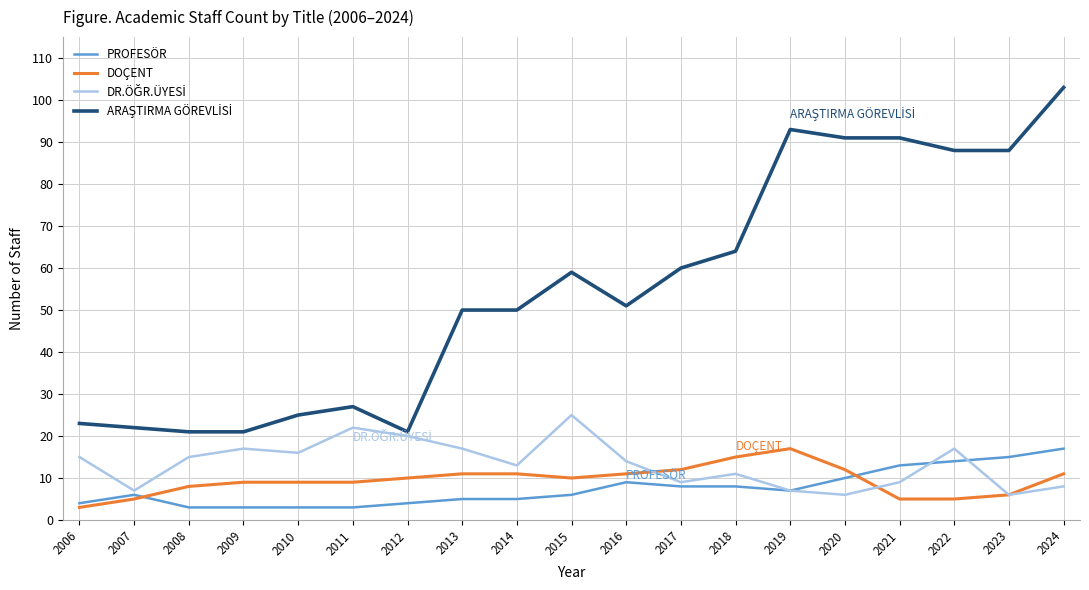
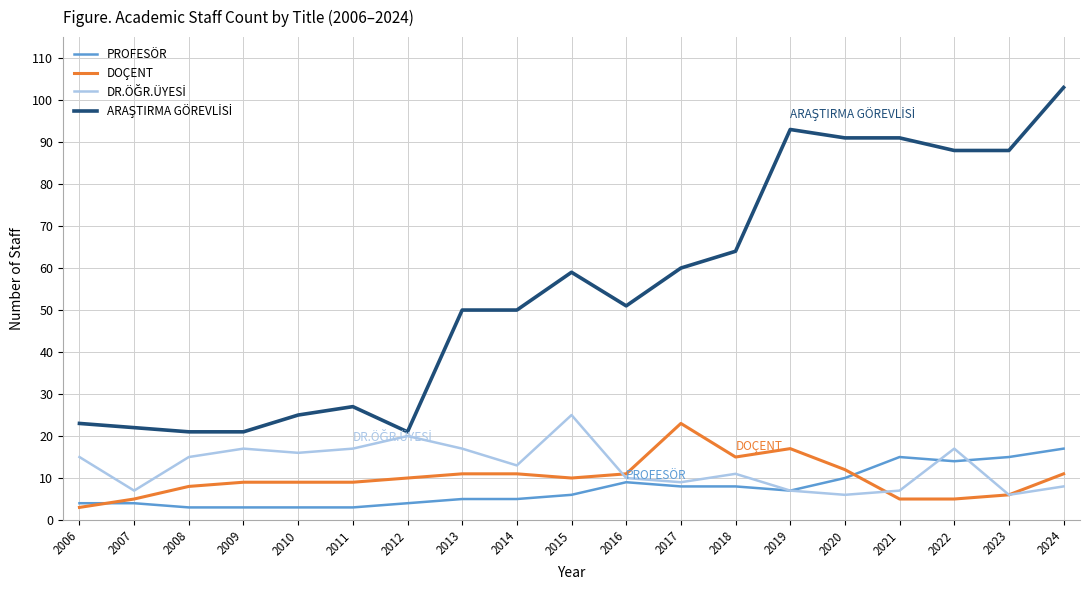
  {
    "PROFESÖR": {
      "2006": 4,
-     "2007": 6,
+     "2007": 4,
      "2008": 3,
      "2009": 3,
      "2010": 3,
      "2011": 3,
      "2012": 4,
      "2013": 5,
      "2014": 5,
      "2015": 6,
      "2016": 9,
      "2017": 8,
      "2018": 8,
      "2020": 10,
-     "2021": 13,
+     "2021": 15,
      "2022": 14,
      "2023": 15,
      "2024": 17
    },
    "DOÇENT": {
      "2006": 3,
      "2007": 5,
      "2008": 8,
      "2009": 9,
      "2010": 9,
      "2011": 9,
      "2012": 10,
      "2013": 11,
      "2014": 11,
      "2015": 10,
      "2016": 11,
-     "2017": 12,
+     "2017": 23,
      "2018": 15,
      "2019": 17,
      "2020": 12,
      "2021": 5,
      "2022": 5,
      "2024": 11
    },
    "DR.ÖĞR.ÜYESİ": {
      "2006": 15,
      "2007": 7,
      "2008": 15,
      "2009": 17,
      "2010": 16,
-     "2011": 22,
+     "2011": 17,
      "2012": 20,
      "2013": 17,
      "2014": 13,
      "2015": 25,
-     "2016": 14,
+     "2016": 10,
      "2017": 9,
      "2018": 11,
      "2020": 6,
-     "2021": 9,
+     "2021": 7,
      "2022": 17,
      "2024": 8
    },
    "ARAŞTIRMA GÖREVLİSİ": {
      "2006": 23,
      "2007": 22,
      "2008": 21,
      "2009": 21,
      "2010": 25,
      "2011": 27,
      "2012": 21,
      "2013": 50,
      "2014": 50,
      "2015": 59,
      "2016": 51,
      "2017": 60,
      "2018": 64,
      "2019": 93,
      "2020": 91,
      "2021": 91,
      "2022": 88,
      "2023": 88,
      "2024": 103
    }
  }
